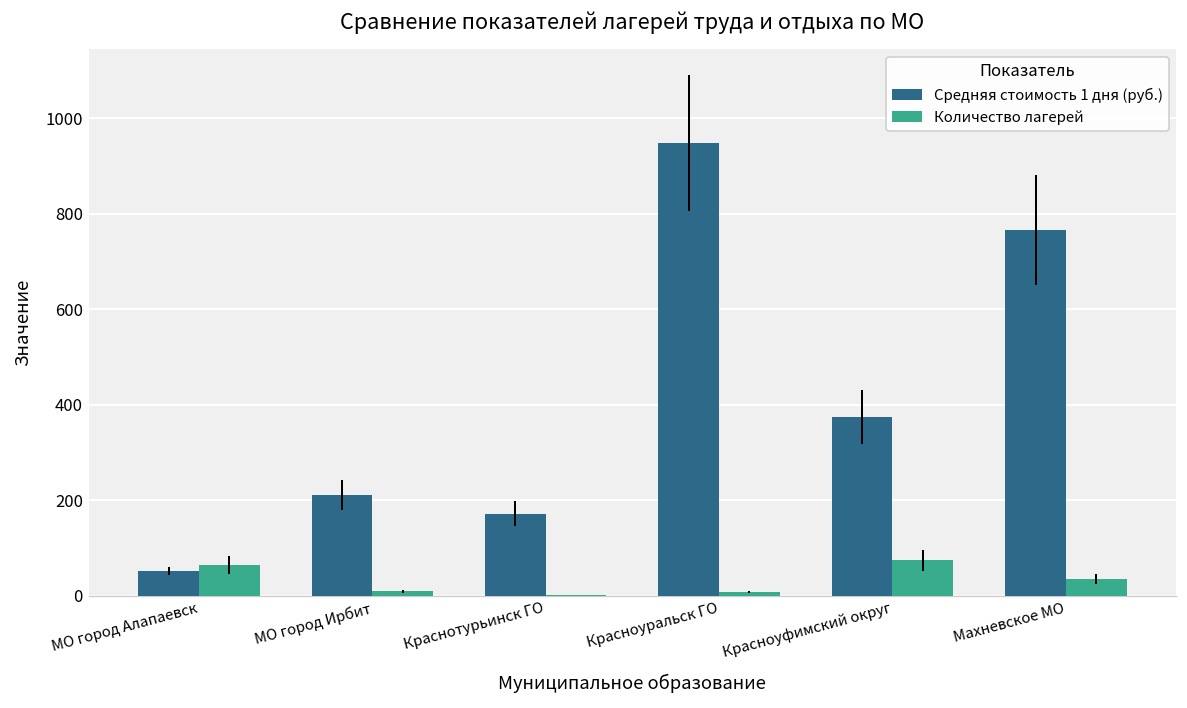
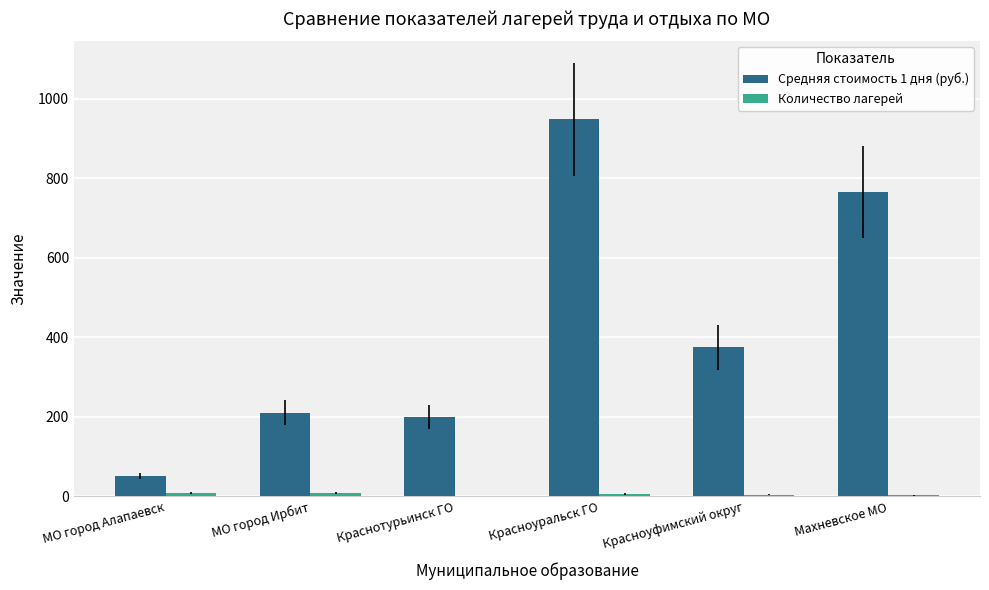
  {
    "Средняя стоимость 1 дня (руб.)": {
      "МО город Алапаевск": 50,
      "МО город Ирбит": 210,
-     "Краснотурьинск ГО": 170,
+     "Краснотурьинск ГО": 200,
      "Красноуральск ГО": 950,
      "Красноуфимский округ": 380,
      "Махневское МО": 770
    },
    "Количество лагерей": {
-     "МО город Алапаевск": 60,
+     "МО город Алапаевск": 10,
      "МО город Ирбит": 10,
      "Красноуральск ГО": 10,
-     "Красноуфимский округ": 70,
-     "Махневское МО": 40
+     "Красноуфимский округ": 0,
+     "Махневское МО": 0
    }
  }
